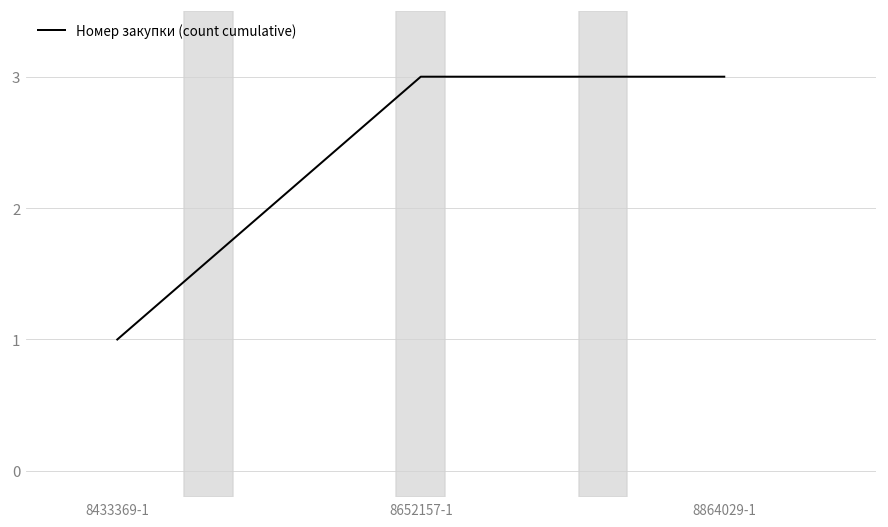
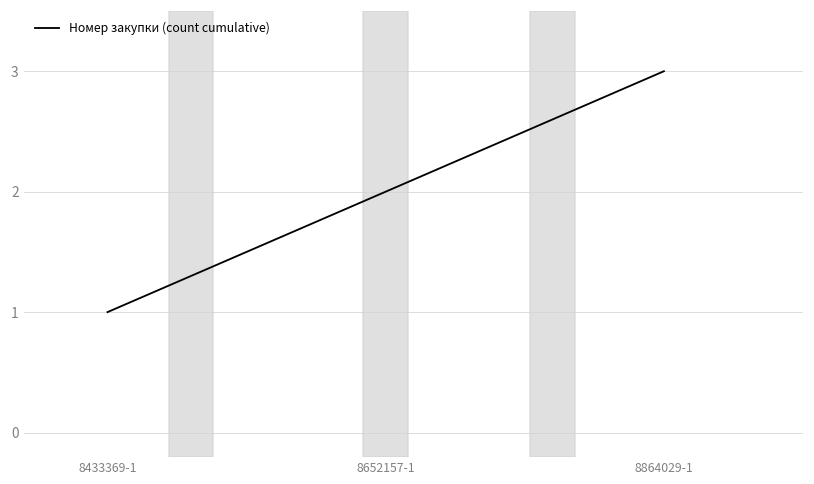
  {
    "8433369-1": 1,
-   "8652157-1": 3,
+   "8652157-1": 2,
    "8864029-1": 3
  }
